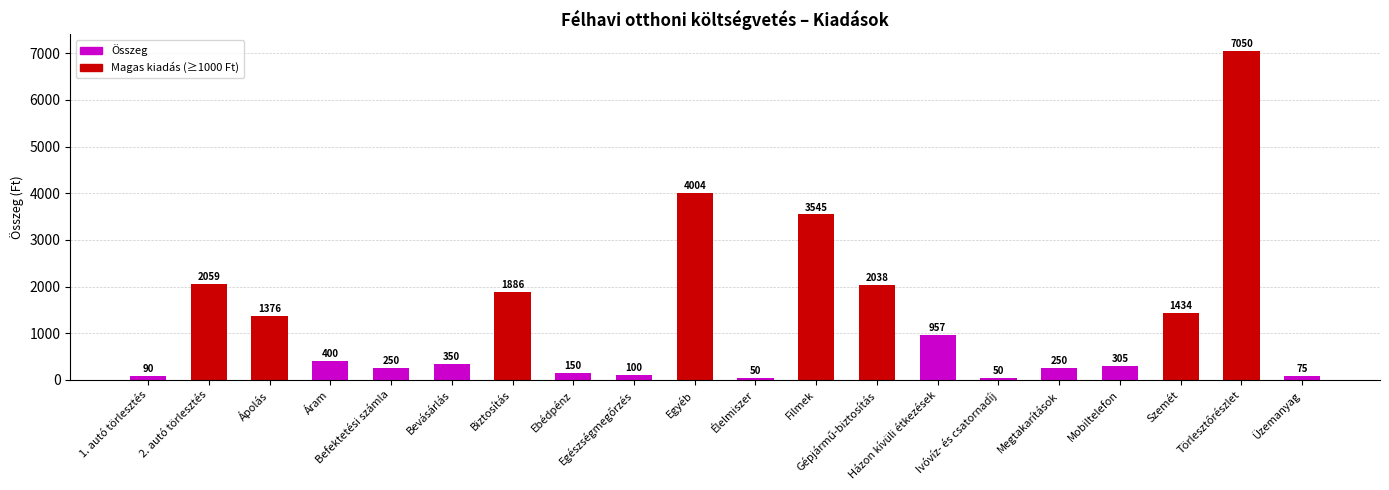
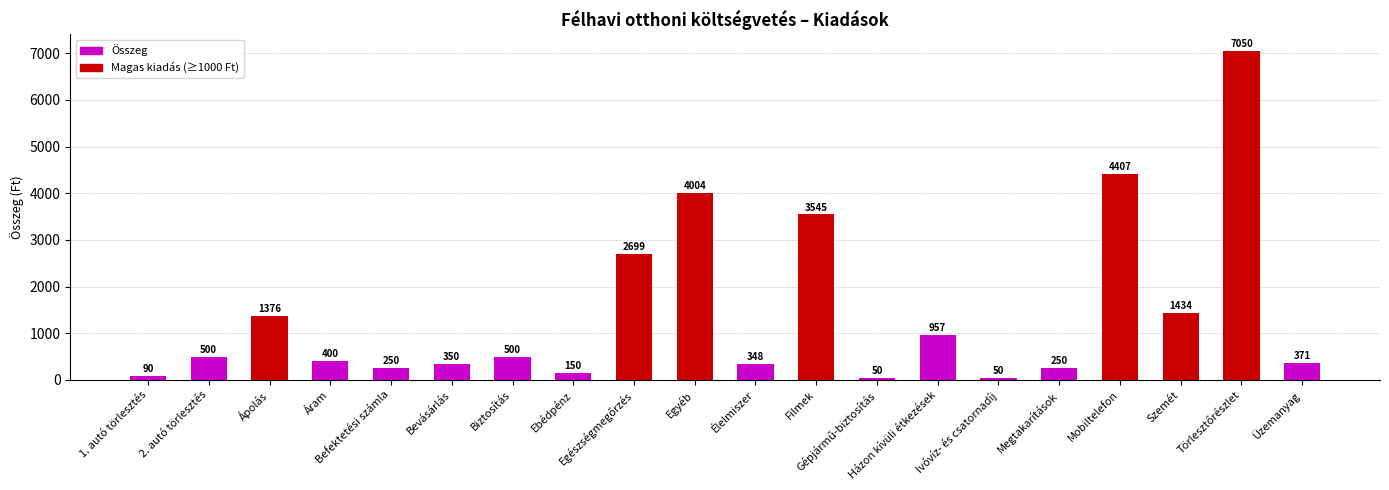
  {
    "1. autó törlesztés": 90,
-   "2. autó törlesztés": 2059,
+   "2. autó törlesztés": 500,
    "Ápolás": 1376,
    "Áram": 400,
    "Befektetési számla": 250,
    "Bevásárlás": 350,
-   "Biztosítás": 1886,
+   "Biztosítás": 500,
    "Ebédpénz": 150,
-   "Egészségmegőrzés": 100,
+   "Egészségmegőrzés": 2699,
    "Egyéb": 4004,
-   "Élelmiszer": 50,
+   "Élelmiszer": 348,
    "Filmek": 3545,
-   "Gépjármű-biztosítás": 2038,
+   "Gépjármű-biztosítás": 50,
    "Házon kívüli étkezések": 957,
    "Ivóvíz- és csatornadíj": 50,
    "Megtakarítások": 250,
-   "Mobiltelefon": 305,
+   "Mobiltelefon": 4407,
    "Szemét": 1434,
    "Törlesztőrészlet": 7050,
-   "Üzemanyag": 75
+   "Üzemanyag": 371
  }
